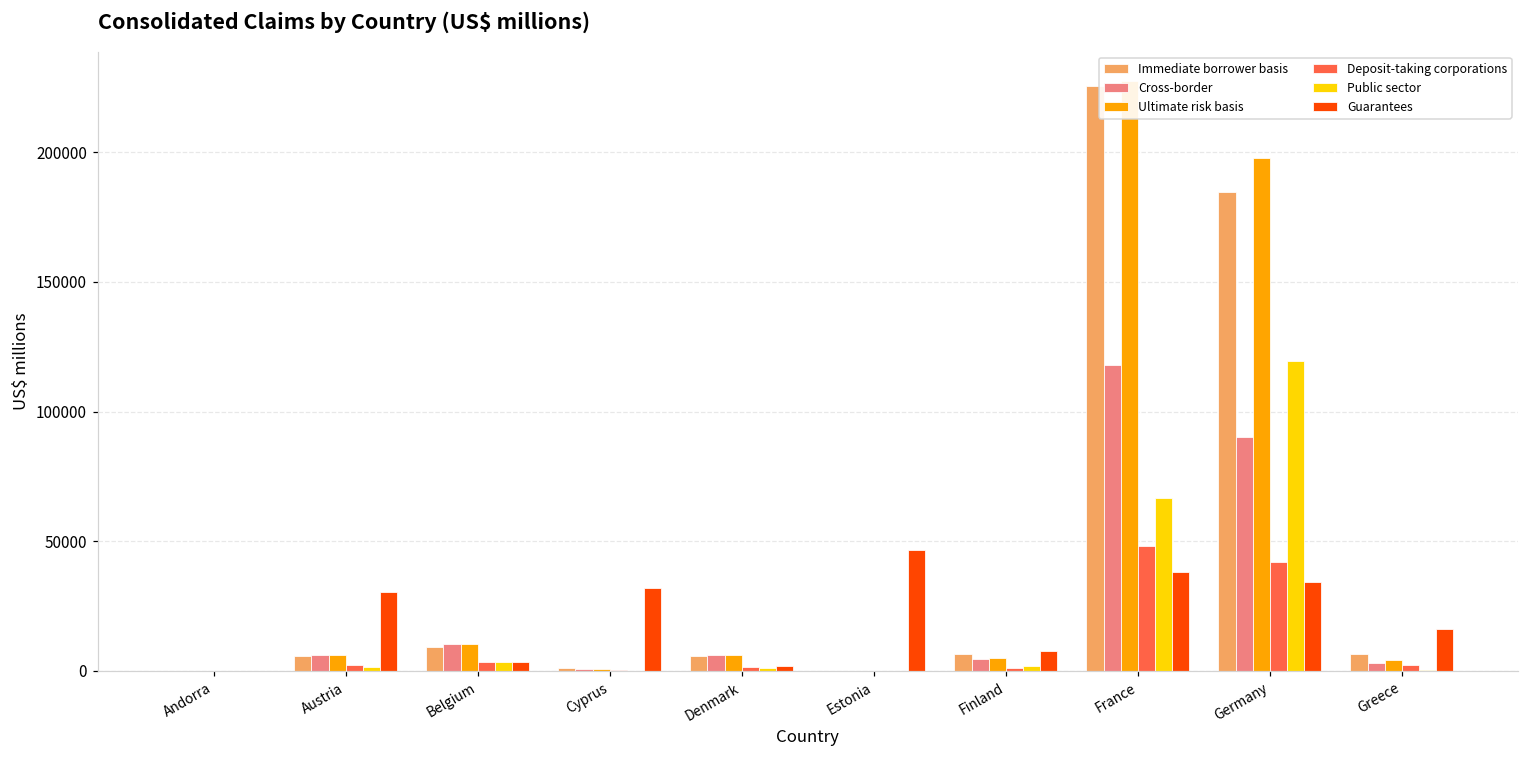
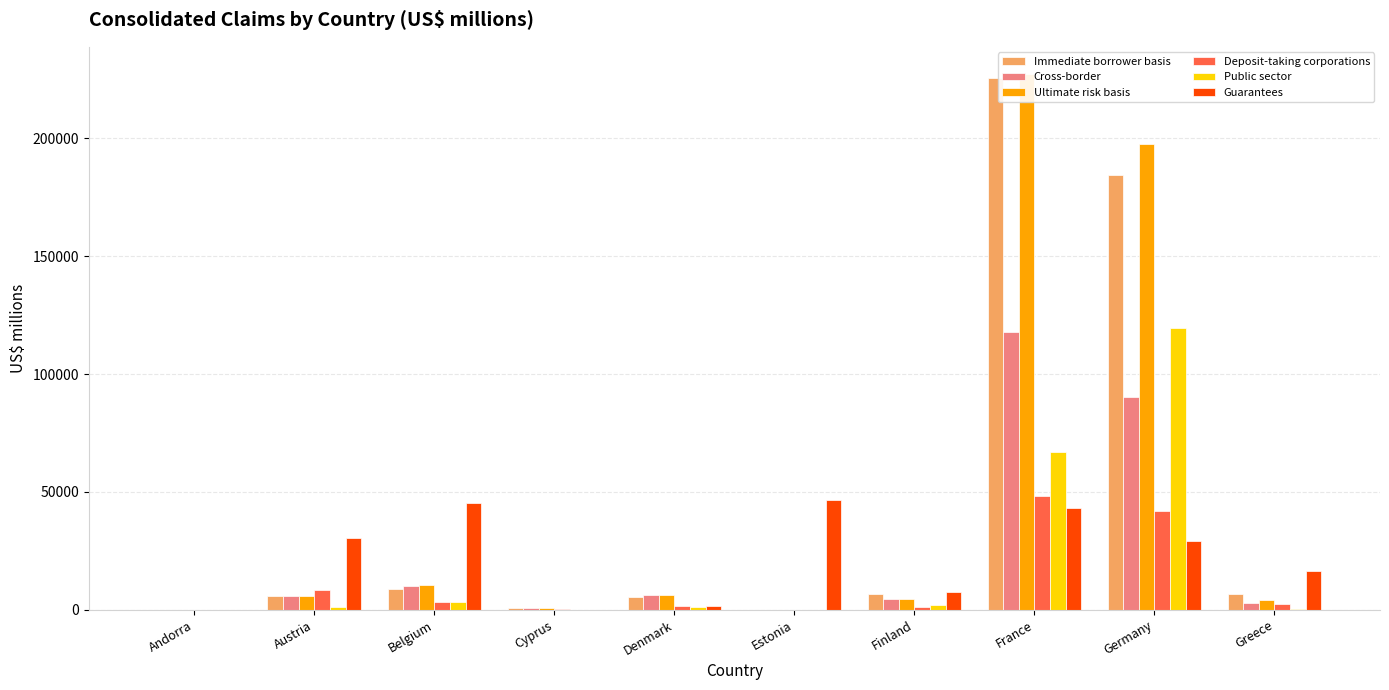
  {
    "Deposit-taking corporations": {
-     "Austria": 2000,
+     "Austria": 8000,
      "Belgium": 3000,
      "Denmark": 2000,
      "Estonia": 0,
      "Finland": 1000,
      "France": 48000,
      "Germany": 42000,
      "Greece": 2000
    },
    "Guarantees": {
      "Andorra": 0,
      "Austria": 31000,
-     "Belgium": 3000,
-     "Cyprus": 32000,
+     "Belgium": 45000,
+     "Cyprus": 0,
      "Denmark": 2000,
      "Estonia": 47000,
      "Finland": 8000,
-     "France": 38000,
-     "Germany": 34000,
+     "France": 43000,
+     "Germany": 29000,
      "Greece": 16000
    }
  }
